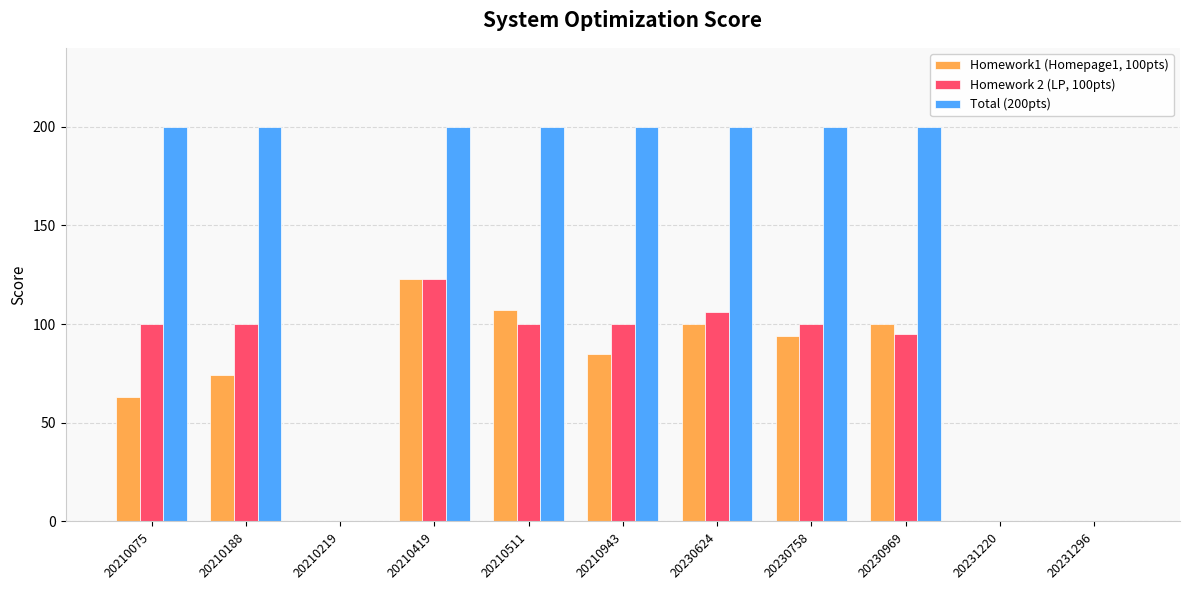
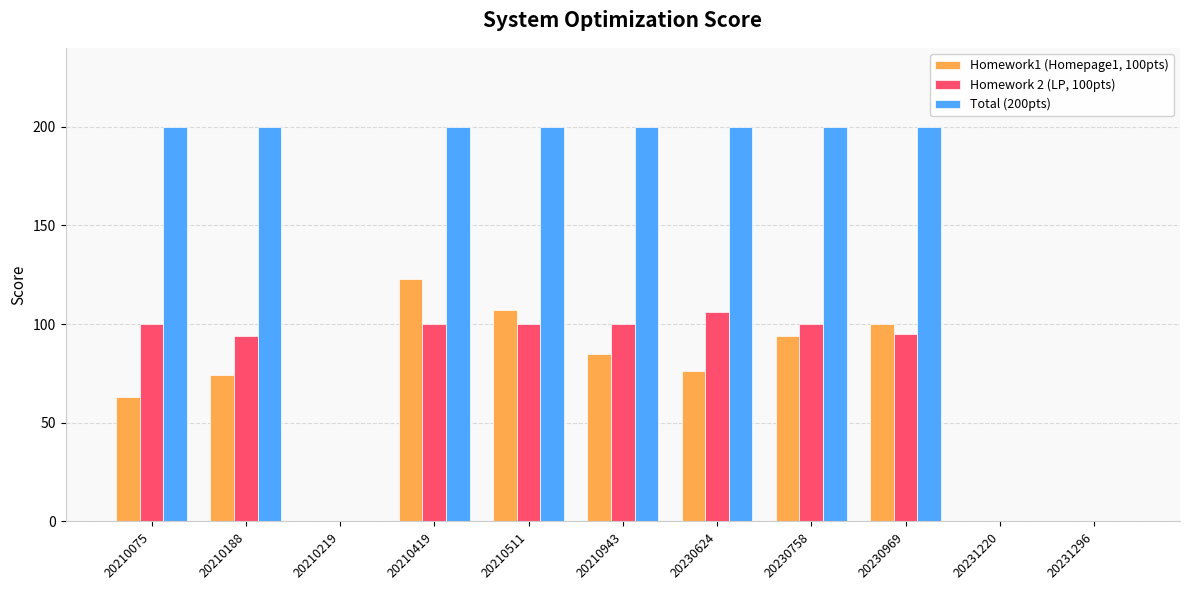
  {
    "Homework1 (Homepage1, 100pts)": {
      "20210075": 63,
      "20210188": 74,
      "20210219": 0,
      "20210419": 123,
      "20210511": 107,
      "20210943": 85,
-     "20230624": 100,
+     "20230624": 76,
      "20230758": 94,
      "20230969": 100,
      "20231220": 0,
      "20231296": 0
    },
    "Homework 2 (LP, 100pts)": {
      "20210075": 100,
-     "20210188": 100,
+     "20210188": 94,
      "20210219": 0,
-     "20210419": 123,
+     "20210419": 100,
      "20210511": 100,
      "20210943": 100,
      "20230624": 106,
      "20230758": 100,
      "20230969": 95,
      "20231220": 0,
      "20231296": 0
    },
    "Total (200pts)": {
      "20210075": 200,
      "20210188": 200,
      "20210219": 0,
      "20210419": 200,
      "20210511": 200,
      "20210943": 200,
      "20230624": 200,
      "20230758": 200,
      "20230969": 200,
      "20231220": 0,
      "20231296": 0
    }
  }
